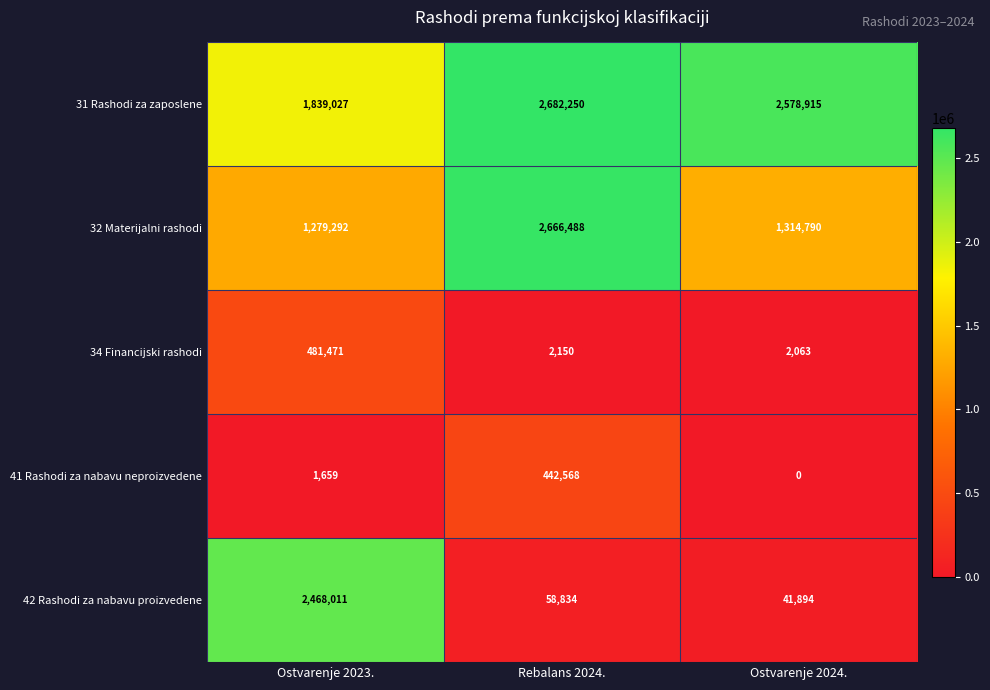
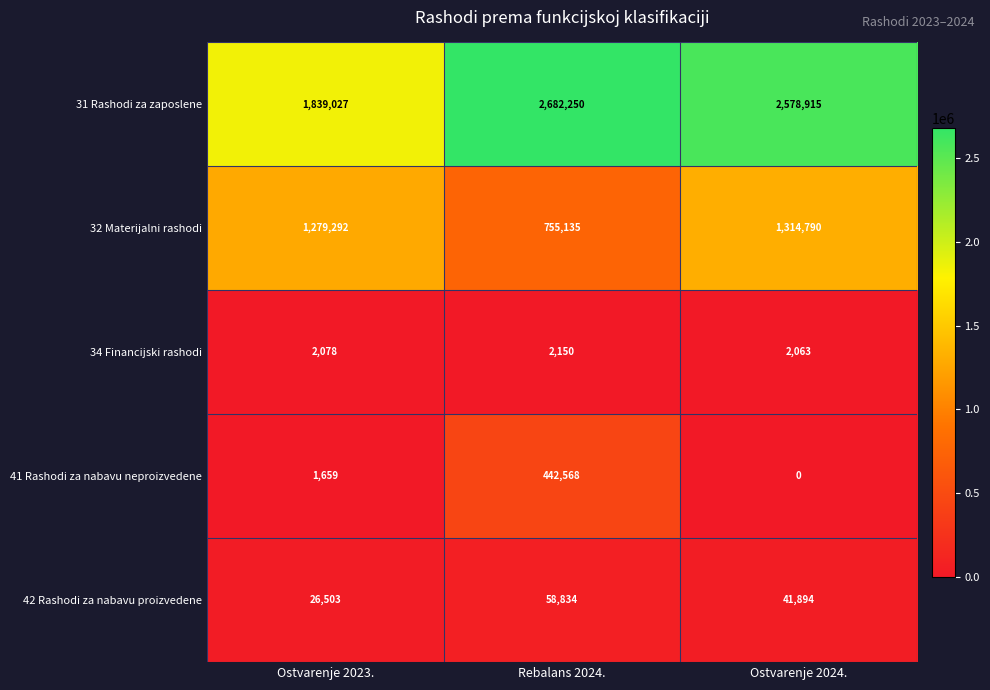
  {
    "31 Rashodi za zaposlene": {
      "Ostvarenje 2023.": "1,839,027",
      "Rebalans 2024.": "2,682,250",
      "Ostvarenje 2024.": "2,578,915"
    },
    "32 Materijalni rashodi": {
      "Ostvarenje 2023.": "1,279,292",
-     "Rebalans 2024.": "2,666,488",
+     "Rebalans 2024.": "755,135",
      "Ostvarenje 2024.": "1,314,790"
    },
    "34 Financijski rashodi": {
-     "Ostvarenje 2023.": "481,471",
+     "Ostvarenje 2023.": "2,078",
      "Rebalans 2024.": "2,150",
      "Ostvarenje 2024.": "2,063"
    },
    "41 Rashodi za nabavu neproizvedene": {
      "Ostvarenje 2023.": "1,659",
      "Rebalans 2024.": "442,568",
      "Ostvarenje 2024.": "0"
    },
    "42 Rashodi za nabavu proizvedene": {
-     "Ostvarenje 2023.": "2,468,011",
+     "Ostvarenje 2023.": "26,503",
      "Rebalans 2024.": "58,834",
      "Ostvarenje 2024.": "41,894"
    }
  }
